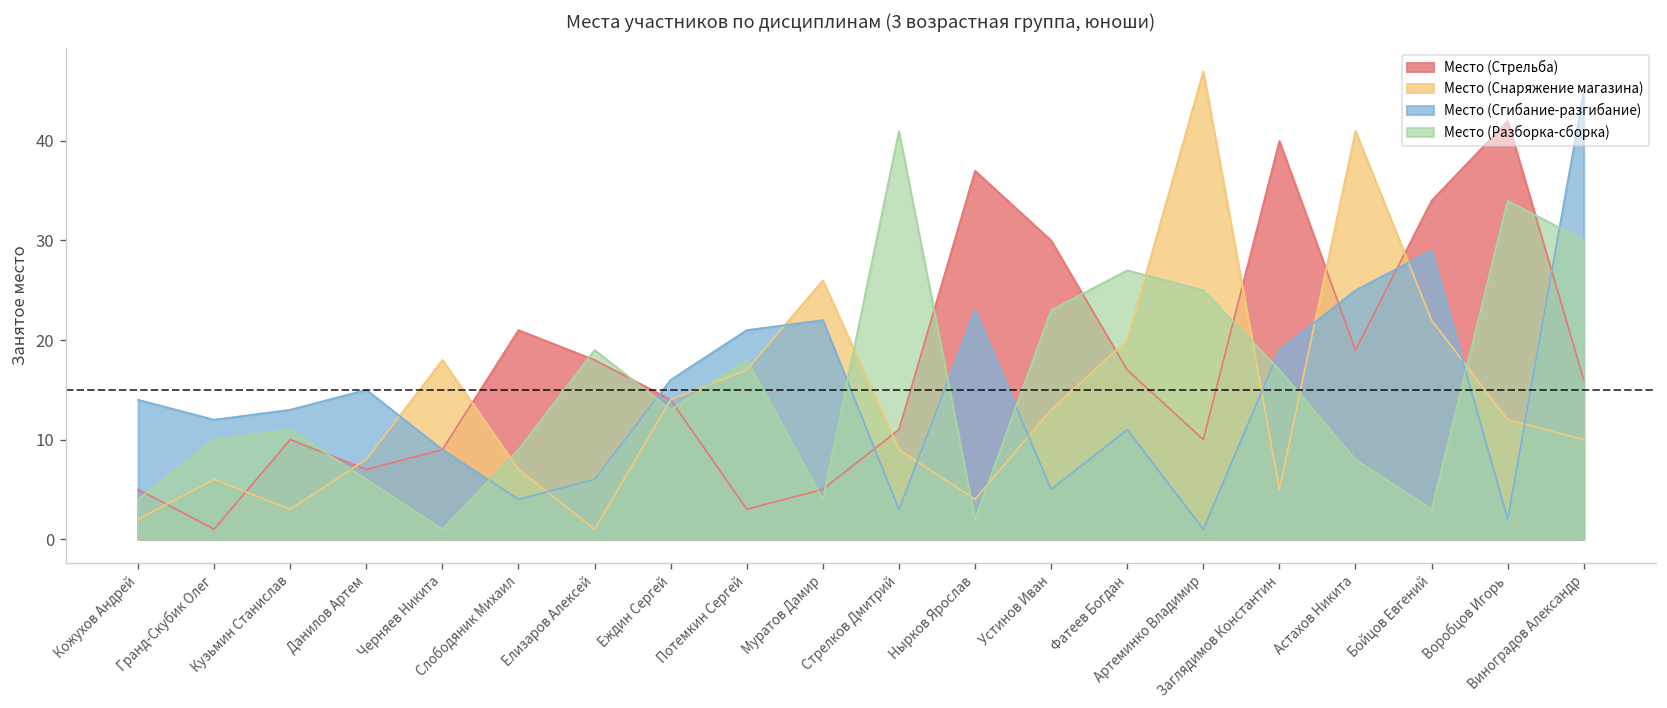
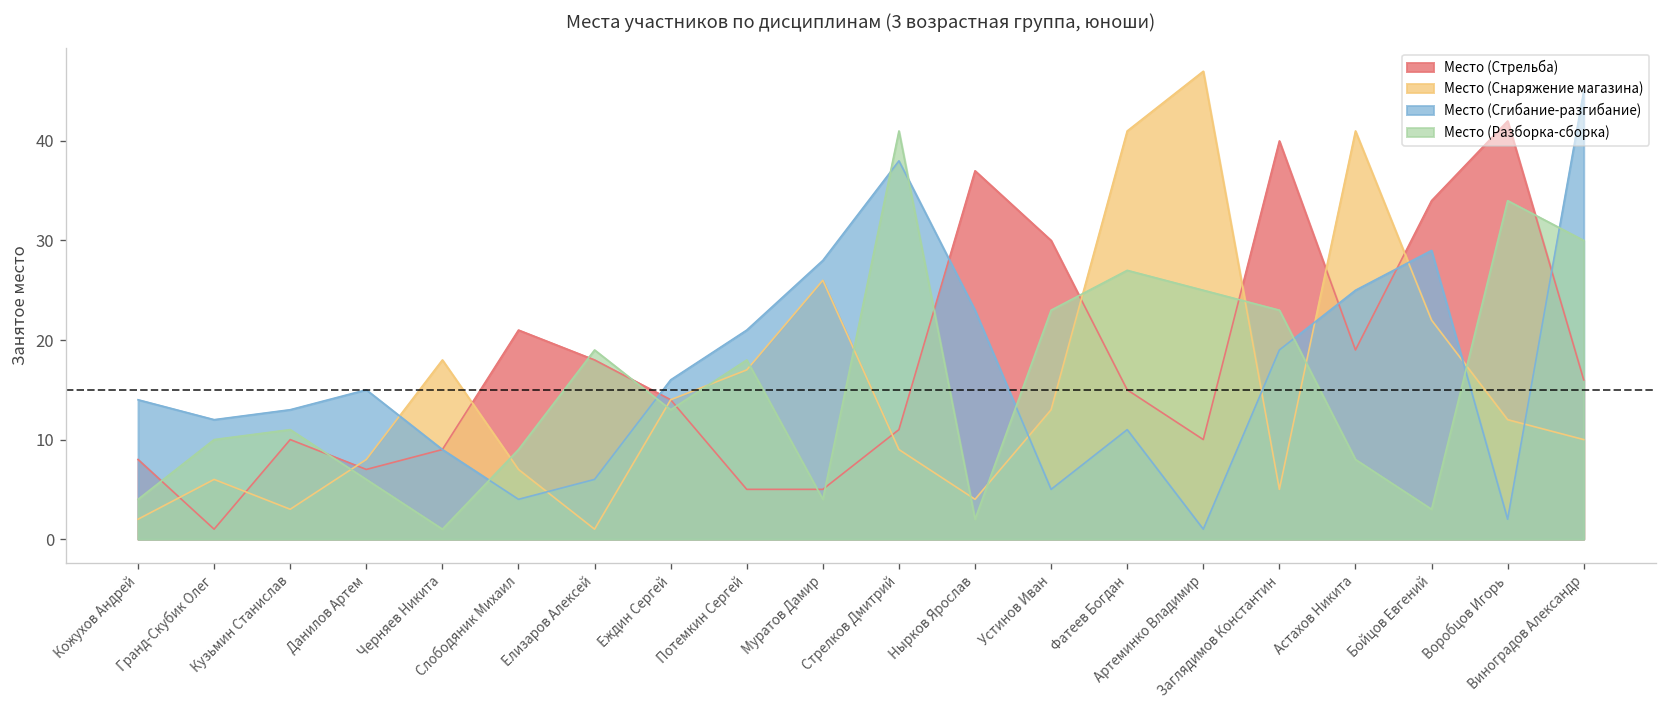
  {
    "Место (Стрельба)": {
-     "Кожухов Андрей": 5,
+     "Кожухов Андрей": 8,
      "Гранд-Скубик Олег": 1,
      "Кузьмин Станислав": 10,
      "Данилов Артем": 7,
      "Слободяник Михаил": 21,
      "Елизаров Алексей": 18,
-     "Потемкин Сергей": 3,
+     "Потемкин Сергей": 5,
      "Муратов Дамир": 5,
      "Стрелков Дмитрий": 11,
      "Нырков Ярослав": 37,
      "Устинов Иван": 30,
-     "Фатеев Богдан": 17,
+     "Фатеев Богдан": 15,
      "Артеминко Владимир": 10,
      "Заглядимов Константин": 40,
      "Астахов Никита": 19,
      "Бойцов Евгений": 34,
      "Виноградов Александр": 16
    },
    "Место (Снаряжение магазина)": {
      "Кожухов Андрей": 2,
      "Гранд-Скубик Олег": 6,
      "Кузьмин Станислав": 3,
      "Данилов Артем": 8,
      "Черняев Никита": 18,
      "Слободяник Михаил": 7,
      "Елизаров Алексей": 1,
      "Потемкин Сергей": 17,
      "Муратов Дамир": 26,
      "Стрелков Дмитрий": 9,
      "Нырков Ярослав": 4,
      "Устинов Иван": 13,
-     "Фатеев Богдан": 20,
+     "Фатеев Богдан": 41,
      "Артеминко Владимир": 47,
      "Заглядимов Константин": 5,
      "Астахов Никита": 41,
      "Бойцов Евгений": 22,
      "Воробцов Игорь": 12,
      "Виноградов Александр": 10
    },
    "Место (Сгибание-разгибание)": {
      "Кожухов Андрей": 14,
      "Гранд-Скубик Олег": 12,
      "Кузьмин Станислав": 13,
      "Данилов Артем": 15,
      "Слободяник Михаил": 4,
      "Елизаров Алексей": 6,
      "Еждин Сергей": 16,
      "Потемкин Сергей": 21,
-     "Муратов Дамир": 22,
-     "Стрелков Дмитрий": 3,
+     "Муратов Дамир": 28,
+     "Стрелков Дмитрий": 38,
      "Нырков Ярослав": 23,
      "Устинов Иван": 5,
      "Фатеев Богдан": 11,
      "Артеминко Владимир": 1,
      "Заглядимов Константин": 19,
      "Астахов Никита": 25,
      "Бойцов Евгений": 29,
      "Воробцов Игорь": 2
    },
    "Место (Разборка-сборка)": {
      "Кожухов Андрей": 4,
      "Гранд-Скубик Олег": 10,
      "Кузьмин Станислав": 11,
      "Данилов Артем": 6,
      "Черняев Никита": 1,
      "Слободяник Михаил": 9,
      "Елизаров Алексей": 19,
      "Еждин Сергей": 13,
      "Потемкин Сергей": 18,
      "Муратов Дамир": 4,
      "Стрелков Дмитрий": 41,
      "Нырков Ярослав": 2,
      "Устинов Иван": 23,
      "Фатеев Богдан": 27,
      "Артеминко Владимир": 25,
-     "Заглядимов Константин": 17,
+     "Заглядимов Константин": 23,
      "Астахов Никита": 8,
      "Бойцов Евгений": 3,
      "Воробцов Игорь": 34,
      "Виноградов Александр": 30
    }
  }
